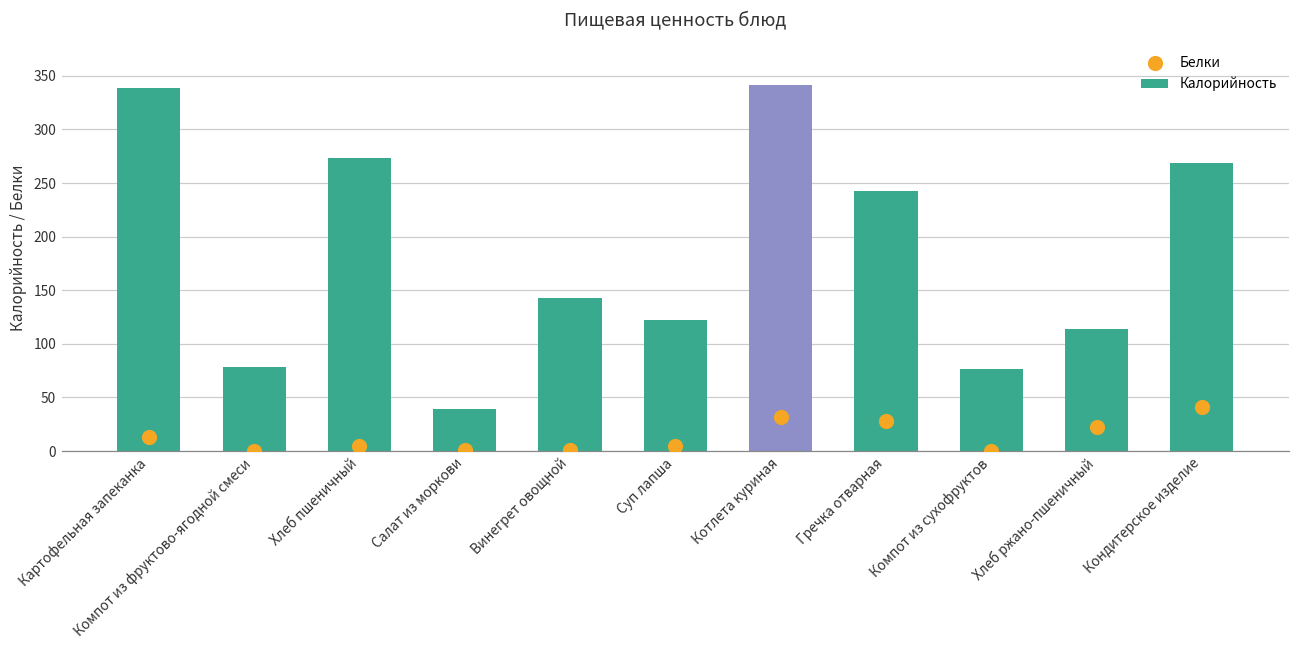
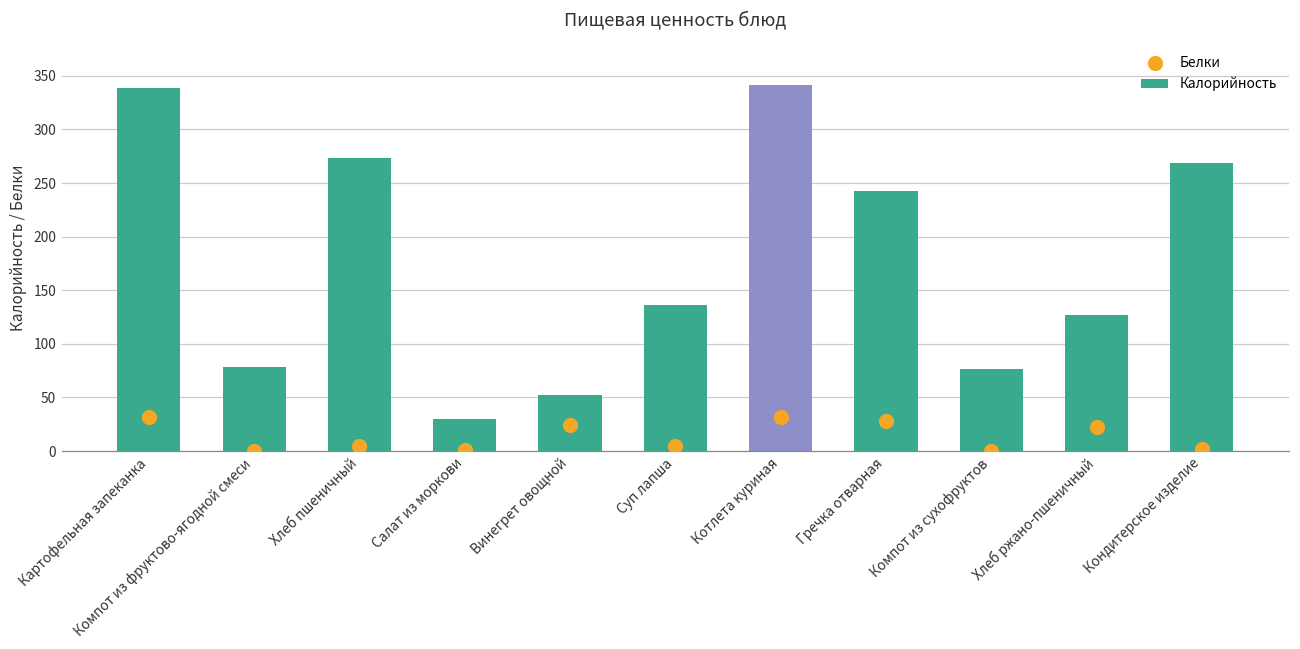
  {
    "Калорийность": {
      "Картофельная запеканка": 340,
      "Компот из фруктово-ягодной смеси": 80,
      "Хлеб пшеничный": 270,
-     "Салат из моркови": 40,
-     "Винегрет овощной": 140,
-     "Суп лапша": 120,
+     "Салат из моркови": 30,
+     "Винегрет овощной": 50,
+     "Суп лапша": 140,
      "Котлета куриная": 340,
      "Гречка отварная": 240,
      "Компот из сухофруктов": 80,
-     "Хлеб ржано-пшеничный": 110,
+     "Хлеб ржано-пшеничный": 130,
      "Кондитерское изделие": 270
    },
    "Белки": {
-     "Картофельная запеканка": 10,
-     "Винегрет овощной": 0,
-     "Кондитерское изделие": 40
+     "Картофельная запеканка": 30,
+     "Винегрет овощной": 20,
+     "Кондитерское изделие": 0
    }
  }
